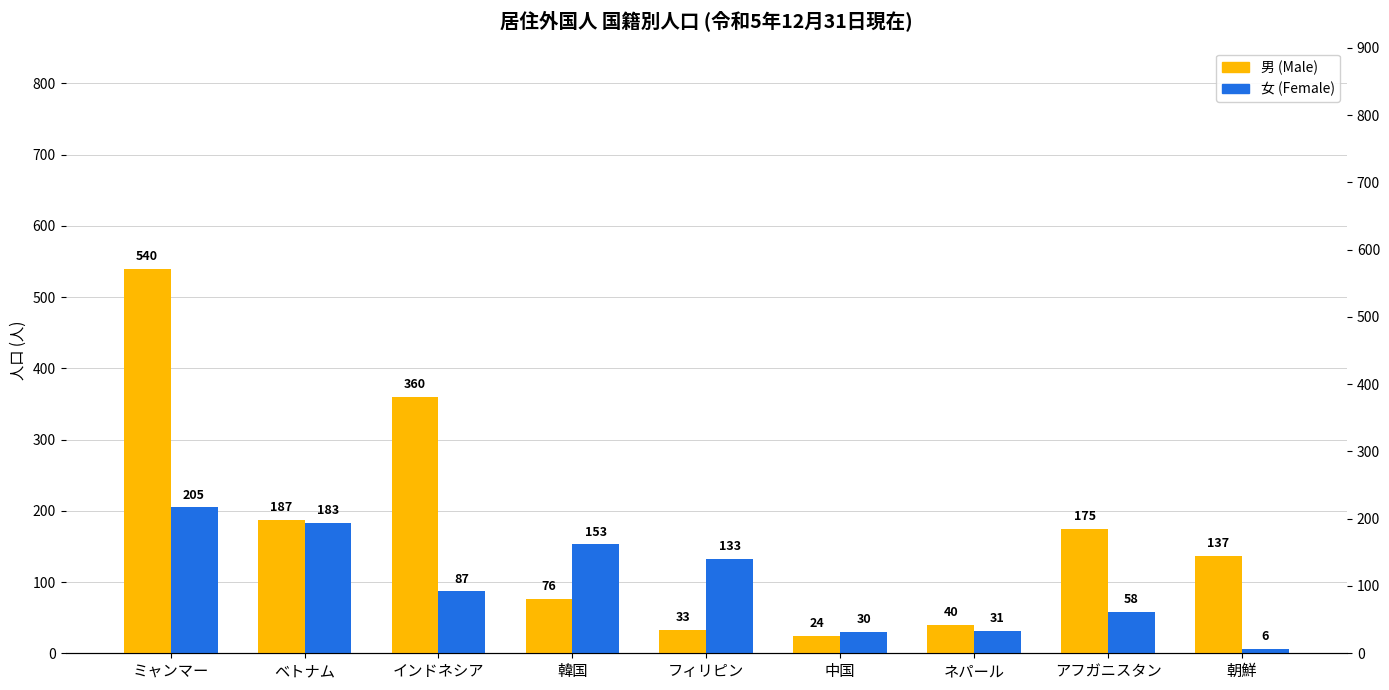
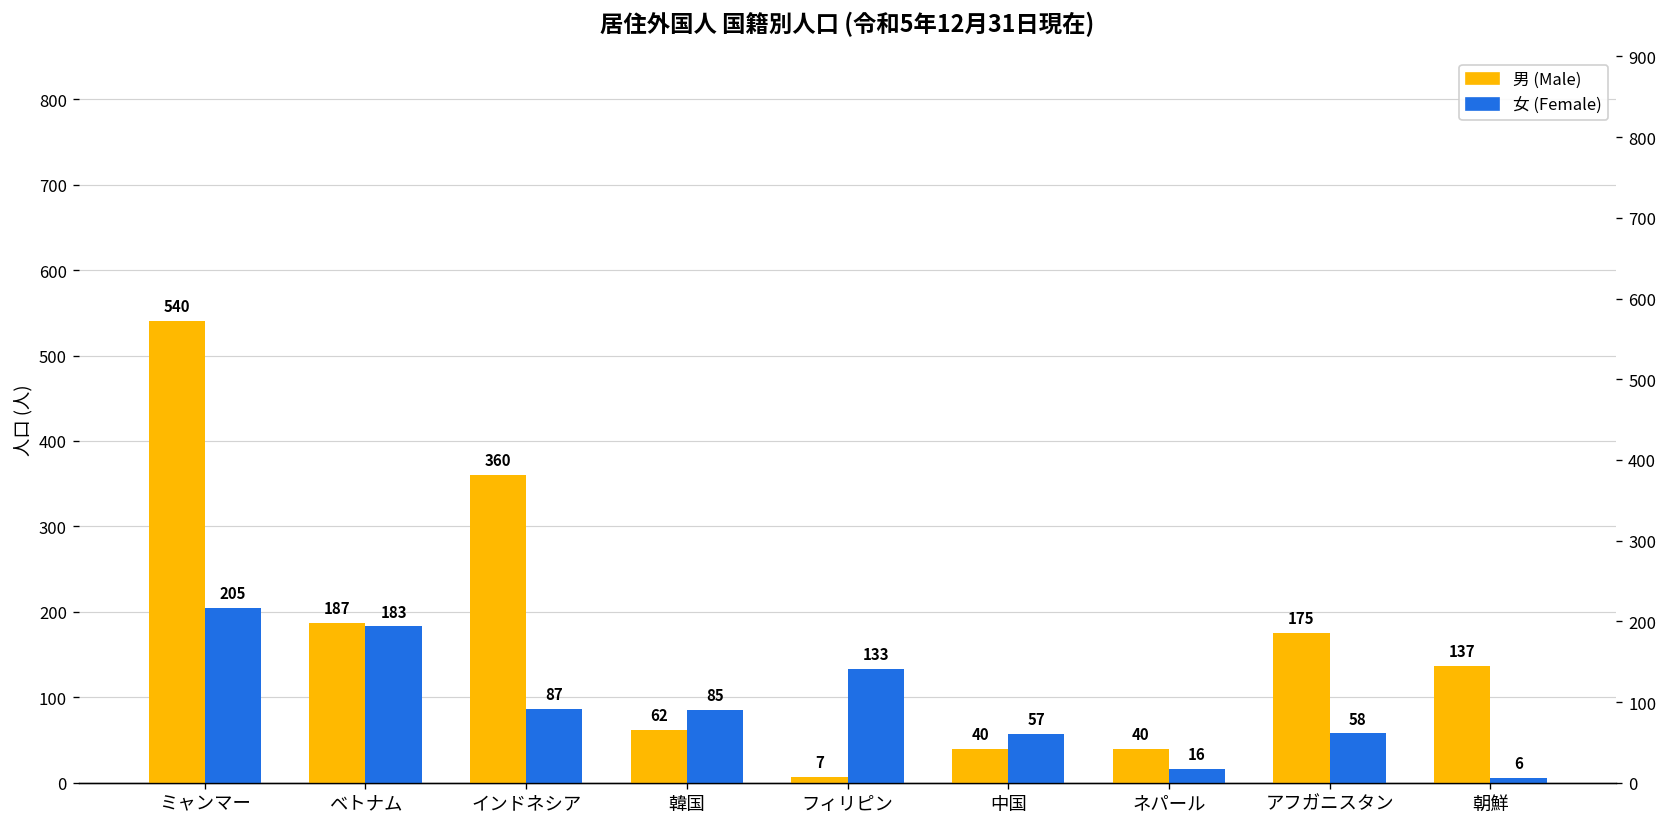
  {
    "男 (Male)": {
      "ミャンマー": 540,
      "ベトナム": 187,
      "インドネシア": 360,
-     "韓国": 76,
-     "フィリピン": 33,
-     "中国": 24,
+     "韓国": 62,
+     "フィリピン": 7,
+     "中国": 40,
      "ネパール": 40,
      "アフガニスタン": 175,
      "朝鮮": 137
    },
    "女 (Female)": {
      "ミャンマー": 205,
      "ベトナム": 183,
      "インドネシア": 87,
-     "韓国": 153,
+     "韓国": 85,
      "フィリピン": 133,
-     "中国": 30,
-     "ネパール": 31,
+     "中国": 57,
+     "ネパール": 16,
      "アフガニスタン": 58,
      "朝鮮": 6
    }
  }
